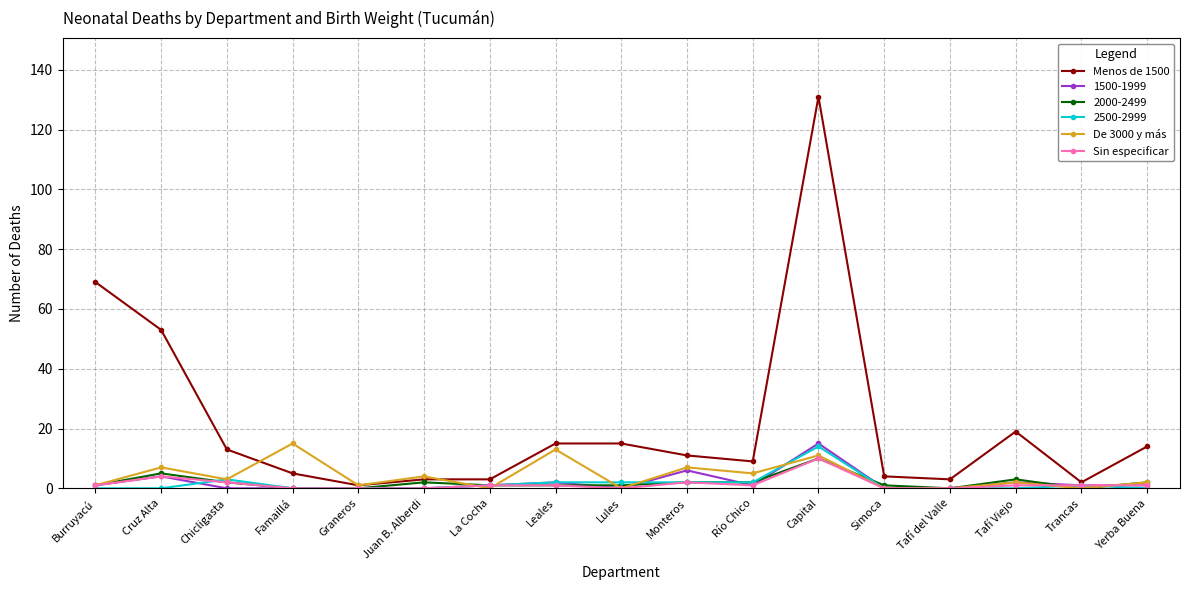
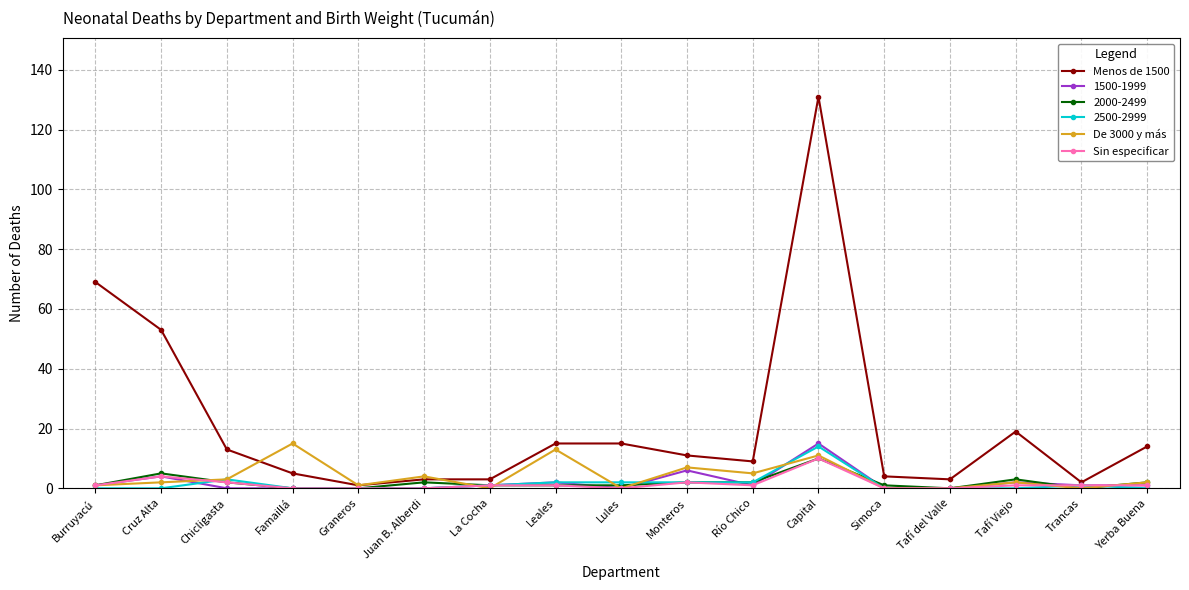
  {
    "Menos de 1500": {
      "Burruyacú": 69,
      "Cruz Alta": 53,
      "Chicligasta": 13,
      "Famaillá": 5,
      "Juan B. Alberdi": 3,
      "La Cocha": 3,
      "Leales": 15,
      "Lules": 15,
      "Monteros": 11,
      "Río Chico": 9,
      "Capital": 131,
      "Simoca": 4,
      "Tafí del Valle": 3,
      "Tafí Viejo": 19,
      "Trancas": 2,
      "Yerba Buena": 14
    },
    "1500-1999": {
      "Chicligasta": 0,
      "Monteros": 6,
      "Capital": 15
    },
    "2000-2499": {
      "Cruz Alta": 5,
      "Juan B. Alberdi": 2,
      "Lules": 1,
      "Simoca": 1,
      "Tafí Viejo": 3
    },
    "2500-2999": {
      "Burruyacú": 0,
      "Cruz Alta": 0,
      "Lules": 2,
      "Capital": 14,
      "Tafí Viejo": 0,
      "Yerba Buena": 0
    },
    "De 3000 y más": {
-     "Cruz Alta": 7,
+     "Cruz Alta": 2,
      "Famaillá": 15,
      "Juan B. Alberdi": 4,
      "La Cocha": 0,
      "Leales": 13,
      "Monteros": 7,
      "Río Chico": 5,
      "Capital": 11
    },
    "Sin especificar": {
      "Tafí Viejo": 1
    }
  }
